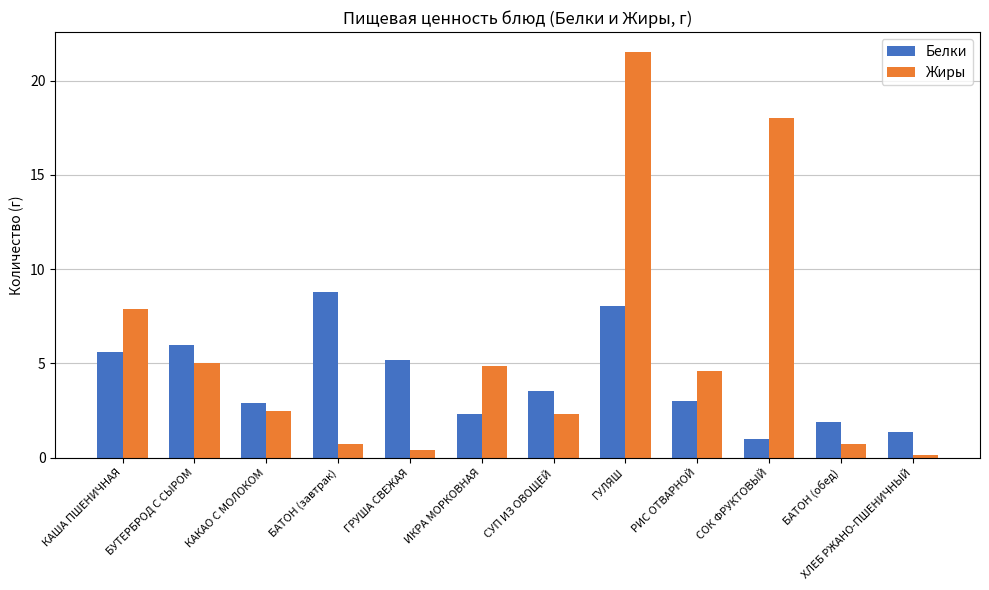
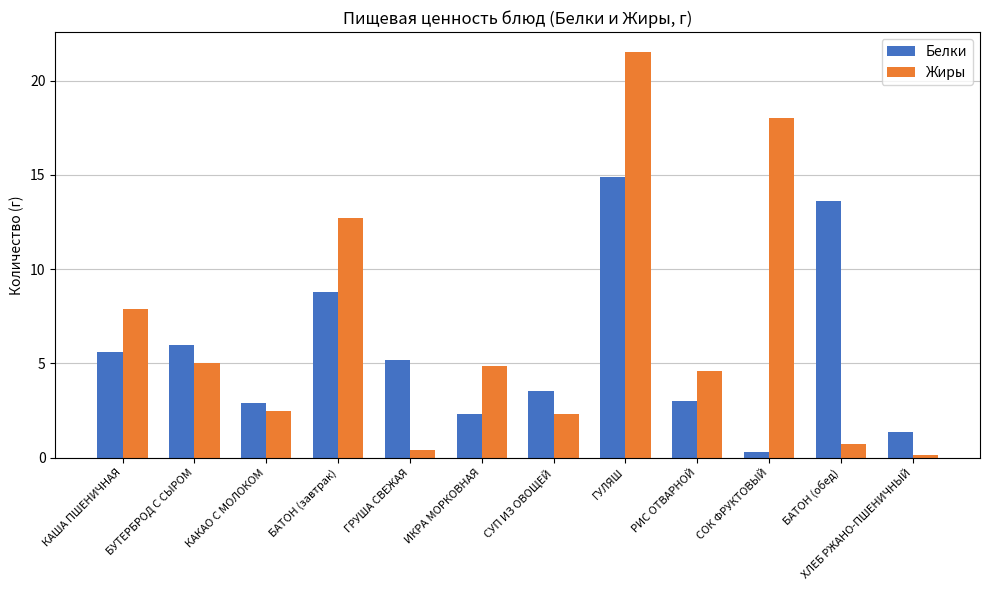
  {
    "Белки": {
      "КАША ПШЕНИЧНАЯ": 5.6,
      "БУТЕРБРОД С СЫРОМ": 6.0,
      "КАКАО С МОЛОКОМ": 2.9,
      "БАТОН (завтрак)": 8.8,
      "ГРУША СВЕЖАЯ": 5.2,
      "ИКРА МОРКОВНАЯ": 2.3,
      "СУП ИЗ ОВОЩЕЙ": 3.5,
-     "ГУЛЯШ": 8.1,
+     "ГУЛЯШ": 14.9,
      "РИС ОТВАРНОЙ": 3.0,
-     "СОК ФРУКТОВЫЙ": 1.0,
-     "БАТОН (обед)": 1.9,
+     "СОК ФРУКТОВЫЙ": 0.3,
+     "БАТОН (обед)": 13.6,
      "ХЛЕБ РЖАНО-ПШЕНИЧНЫЙ": 1.4
    },
    "Жиры": {
      "КАША ПШЕНИЧНАЯ": 7.9,
      "БУТЕРБРОД С СЫРОМ": 5.0,
      "КАКАО С МОЛОКОМ": 2.5,
-     "БАТОН (завтрак)": 0.7,
+     "БАТОН (завтрак)": 12.7,
      "ГРУША СВЕЖАЯ": 0.4,
      "ИКРА МОРКОВНАЯ": 4.9,
      "СУП ИЗ ОВОЩЕЙ": 2.3,
      "ГУЛЯШ": 21.5,
      "РИС ОТВАРНОЙ": 4.6,
      "СОК ФРУКТОВЫЙ": 18.0,
      "БАТОН (обед)": 0.7,
      "ХЛЕБ РЖАНО-ПШЕНИЧНЫЙ": 0.2
    }
  }
